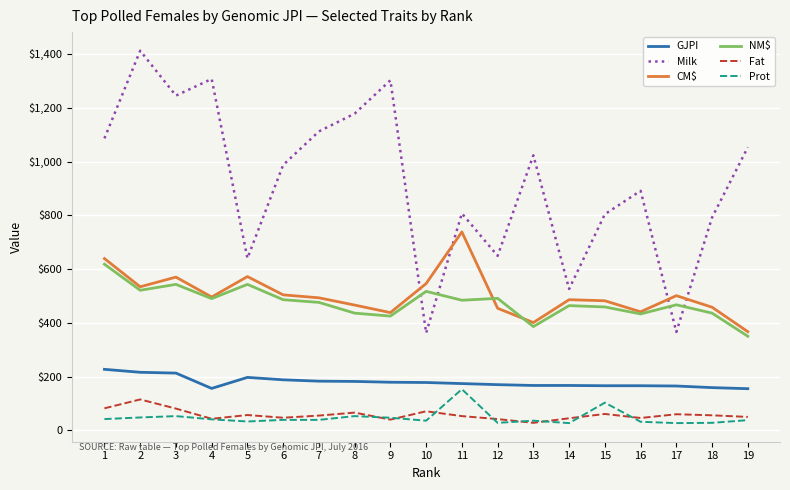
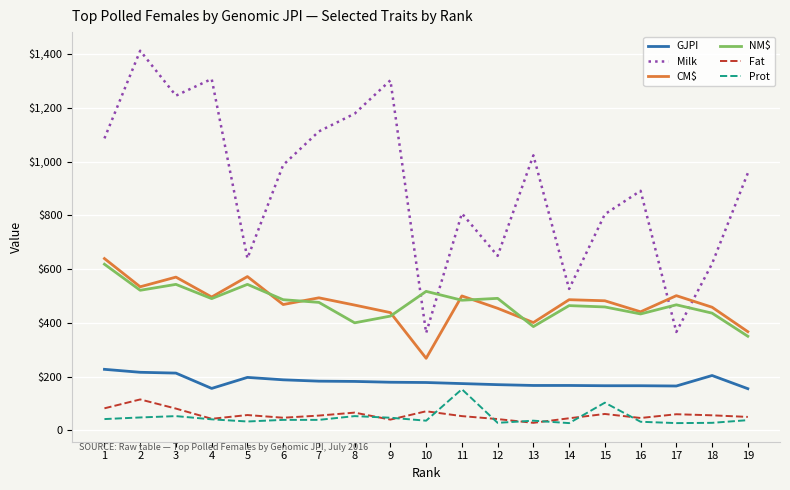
  {
    "GJPI": {
      "1": "$230",
      "2": "$220",
      "3": "$210",
      "4": "$160",
      "5": "$200",
      "6": "$190",
      "7": "$180",
      "8": "$180",
      "9": "$180",
      "10": "$180",
      "11": "$170",
      "12": "$170",
      "13": "$170",
      "14": "$170",
      "15": "$170",
      "16": "$170",
      "17": "$170",
-     "18": "$160",
+     "18": "$200",
      "19": "$160"
    },
    "Milk": {
      "1": "$1,090",
      "2": "$1,410",
      "3": "$1,250",
      "4": "$1,310",
      "5": "$640",
      "6": "$990",
      "7": "$1,110",
      "8": "$1,180",
      "9": "$1,300",
      "10": "$360",
      "11": "$810",
      "12": "$650",
      "13": "$1,020",
      "14": "$530",
      "15": "$800",
      "16": "$890",
      "17": "$370",
-     "18": "$790",
-     "19": "$1,050"
+     "18": "$620",
+     "19": "$960"
    },
    "CM$": {
      "1": "$640",
      "2": "$530",
      "3": "$570",
      "5": "$570",
-     "6": "$500",
+     "6": "$470",
      "7": "$490",
      "8": "$470",
      "9": "$440",
-     "10": "$550",
-     "11": "$740",
+     "10": "$270",
+     "11": "$500",
      "12": "$450",
      "13": "$400",
      "14": "$490",
      "15": "$480",
      "17": "$500",
      "18": "$460",
      "19": "$370"
    },
    "NM$": {
      "1": "$620",
      "2": "$520",
      "3": "$540",
      "5": "$540",
      "6": "$490",
      "7": "$480",
-     "8": "$440",
+     "8": "$400",
      "9": "$430",
      "10": "$520",
      "11": "$480",
      "12": "$490",
      "13": "$390",
      "14": "$460",
      "15": "$460",
      "17": "$470",
      "18": "$440",
      "19": "$350"
    },
    "Fat": {
      "1": "$80",
      "2": "$120",
      "3": "$80",
      "5": "$60",
      "7": "$60",
      "8": "$70",
      "10": "$70",
      "11": "$50",
      "12": "$40",
      "14": "$50",
      "15": "$60",
      "16": "$50",
      "17": "$60",
      "18": "$60",
      "19": "$50"
    },
    "Prot": {
      "1": "$40",
      "2": "$50",
      "3": "$50",
      "5": "$30",
      "7": "$40",
      "8": "$50",
      "10": "$40",
      "11": "$150",
      "12": "$30",
      "14": "$30",
      "15": "$100",
      "16": "$30",
      "17": "$30",
      "18": "$30",
      "19": "$40"
    }
  }
